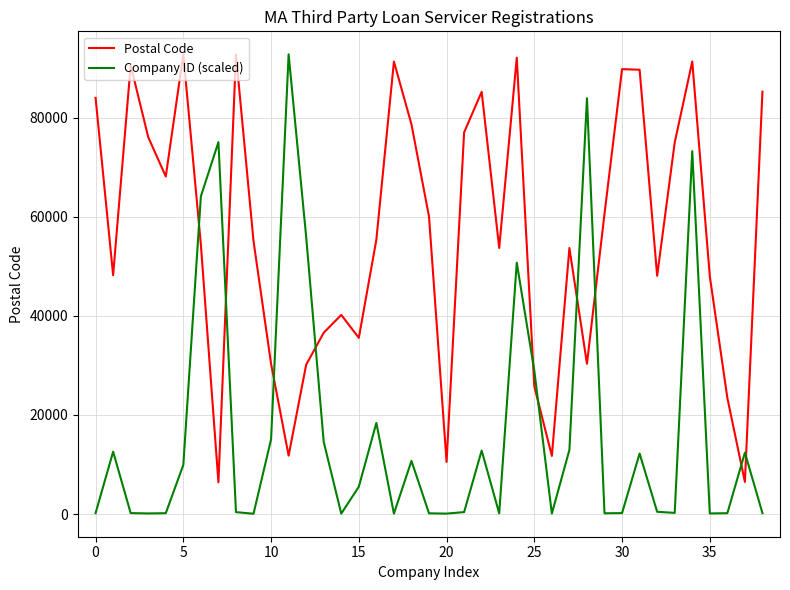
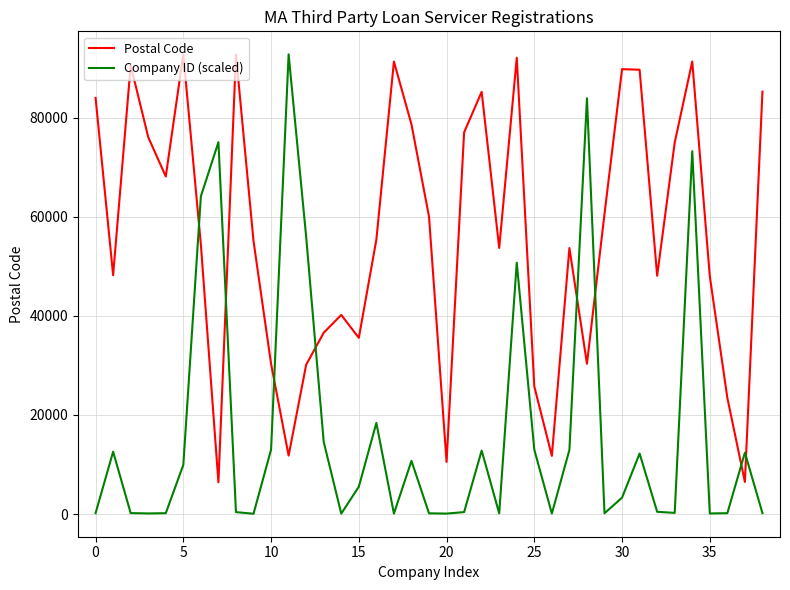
  {
    "Postal Code": {
      "0": 84000,
      "10": 30000,
      "15": 36000,
      "20": 11000,
      "25": 26000,
      "30": 90000,
      "35": 48000
    },
    "Company ID (scaled)": {
      "0": 0,
      "5": 10000,
-     "10": 15000,
+     "10": 13000,
      "15": 6000,
      "20": 0,
-     "25": 29000,
-     "30": 0,
+     "25": 13000,
+     "30": 3000,
      "35": 0
    }
  }
